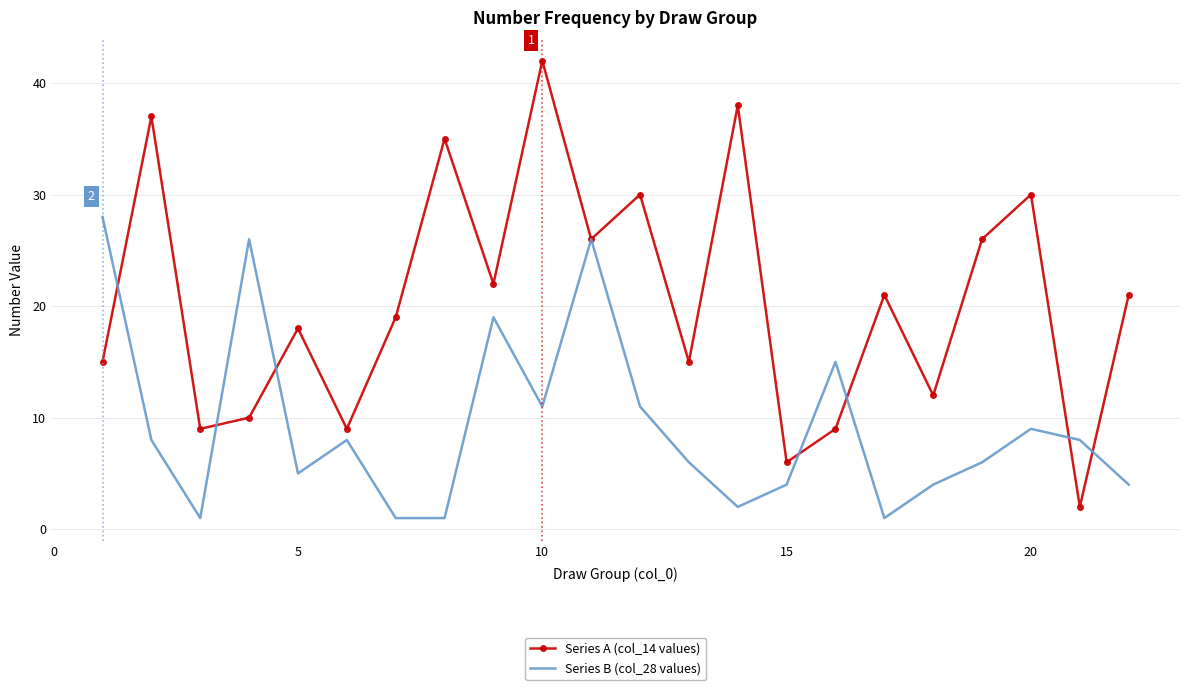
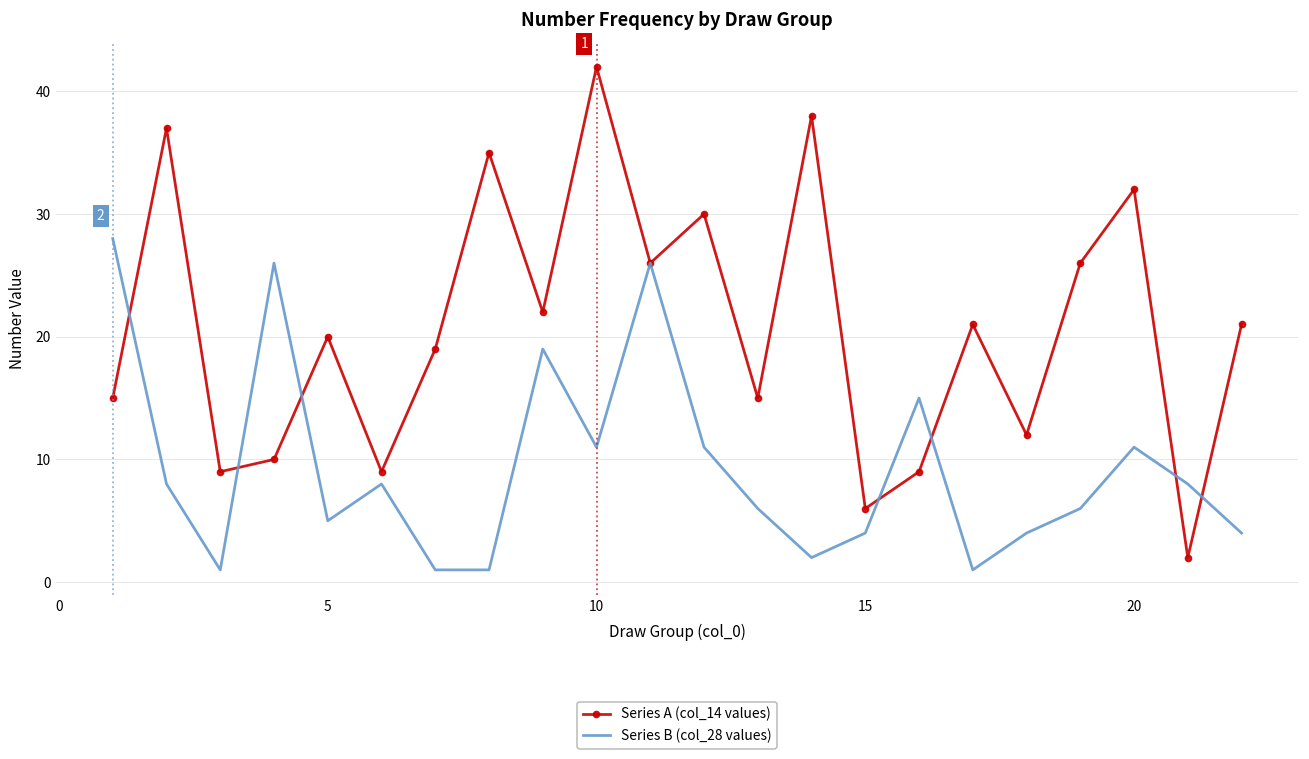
  {
    "Series A (col_14 values)": {
-     "5": 18,
+     "5": 20,
      "15": 6,
-     "20": 30
+     "20": 32
    },
    "Series B (col_28 values)": {
      "5": 5,
      "10": 11,
      "15": 4,
-     "20": 9
+     "20": 11
    }
  }
